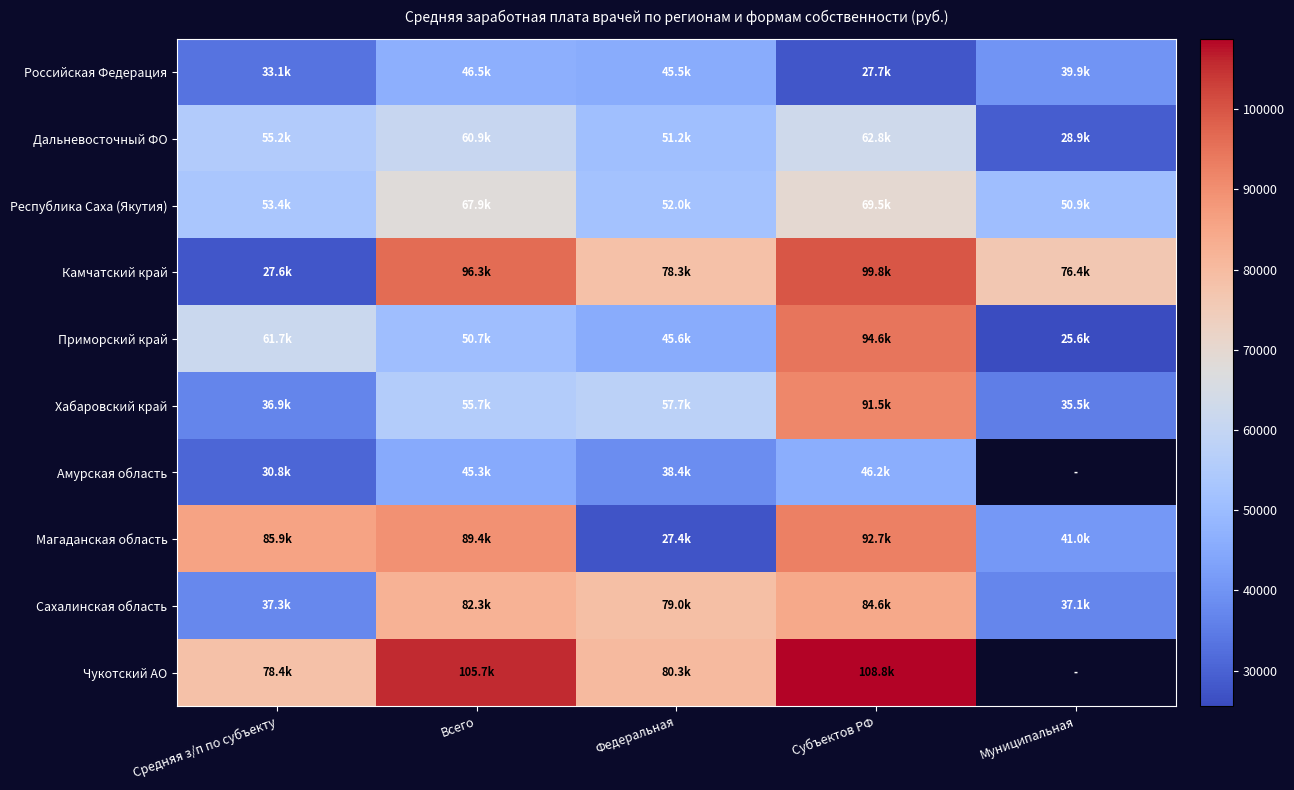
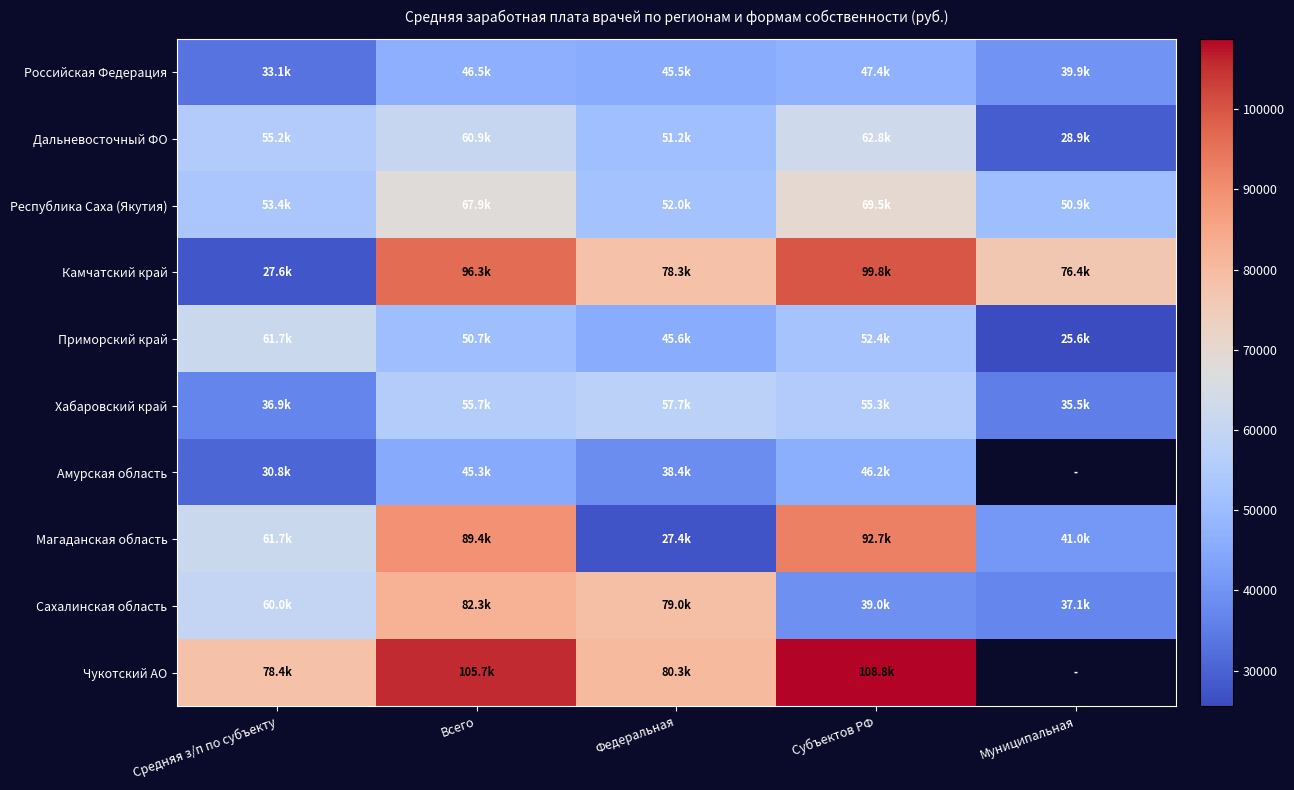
  {
    "Российская Федерация": {
      "Средняя з/п по субъекту": "33.1k",
      "Всего": "46.5k",
      "Федеральная": "45.5k",
-     "Субъектов РФ": "27.7k",
+     "Субъектов РФ": "47.4k",
      "Муниципальная": "39.9k"
    },
    "Дальневосточный ФО": {
      "Средняя з/п по субъекту": "55.2k",
      "Всего": "60.9k",
      "Федеральная": "51.2k",
      "Субъектов РФ": "62.8k",
      "Муниципальная": "28.9k"
    },
    "Республика Саха (Якутия)": {
      "Средняя з/п по субъекту": "53.4k",
      "Федеральная": "52.0k",
      "Муниципальная": "50.9k"
    },
    "Камчатский край": {
      "Средняя з/п по субъекту": "27.6k",
      "Всего": "96.3k",
      "Федеральная": "78.3k",
      "Субъектов РФ": "99.8k",
      "Муниципальная": "76.4k"
    },
    "Приморский край": {
      "Средняя з/п по субъекту": "61.7k",
      "Всего": "50.7k",
      "Федеральная": "45.6k",
-     "Субъектов РФ": "94.6k",
+     "Субъектов РФ": "52.4k",
      "Муниципальная": "25.6k"
    },
    "Хабаровский край": {
      "Средняя з/п по субъекту": "36.9k",
      "Всего": "55.7k",
      "Федеральная": "57.7k",
-     "Субъектов РФ": "91.5k",
+     "Субъектов РФ": "55.3k",
      "Муниципальная": "35.5k"
    },
    "Амурская область": {
      "Средняя з/п по субъекту": "30.8k",
      "Всего": "45.3k",
      "Федеральная": "38.4k",
      "Субъектов РФ": "46.2k"
    },
    "Магаданская область": {
-     "Средняя з/п по субъекту": "85.9k",
+     "Средняя з/п по субъекту": "61.7k",
      "Всего": "89.4k",
      "Федеральная": "27.4k",
      "Субъектов РФ": "92.7k",
      "Муниципальная": "41.0k"
    },
    "Сахалинская область": {
-     "Средняя з/п по субъекту": "37.3k",
+     "Средняя з/п по субъекту": "60.0k",
      "Всего": "82.3k",
      "Федеральная": "79.0k",
-     "Субъектов РФ": "84.6k",
+     "Субъектов РФ": "39.0k",
      "Муниципальная": "37.1k"
    },
    "Чукотский АО": {
      "Средняя з/п по субъекту": "78.4k",
      "Всего": "105.7k",
      "Федеральная": "80.3k",
      "Субъектов РФ": "108.8k"
    }
  }
